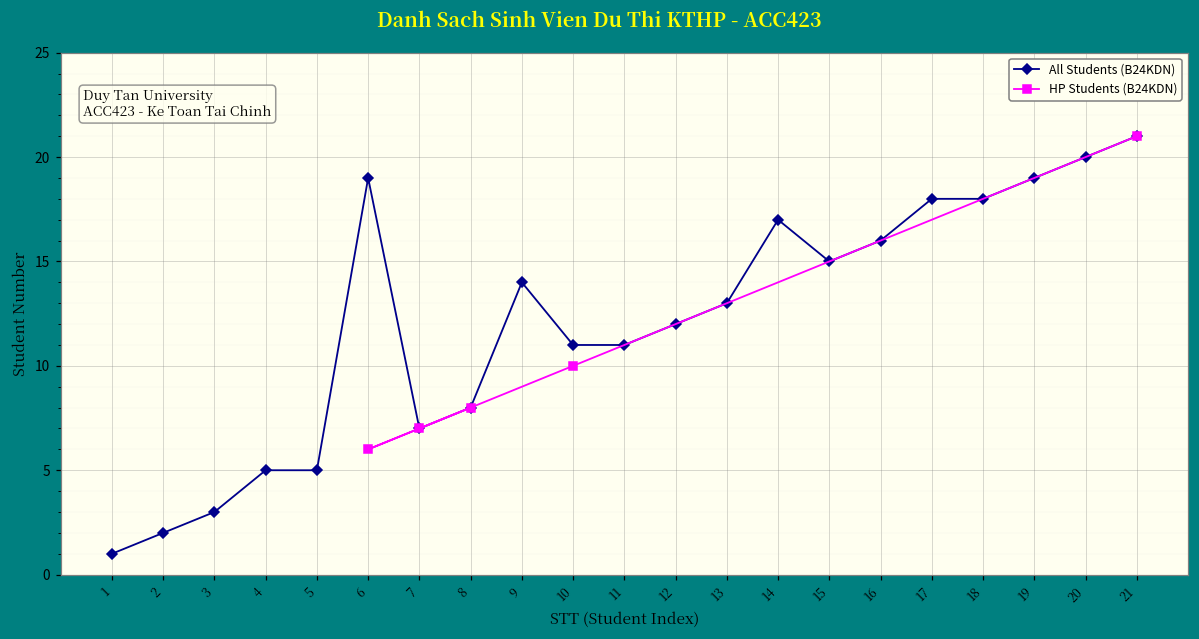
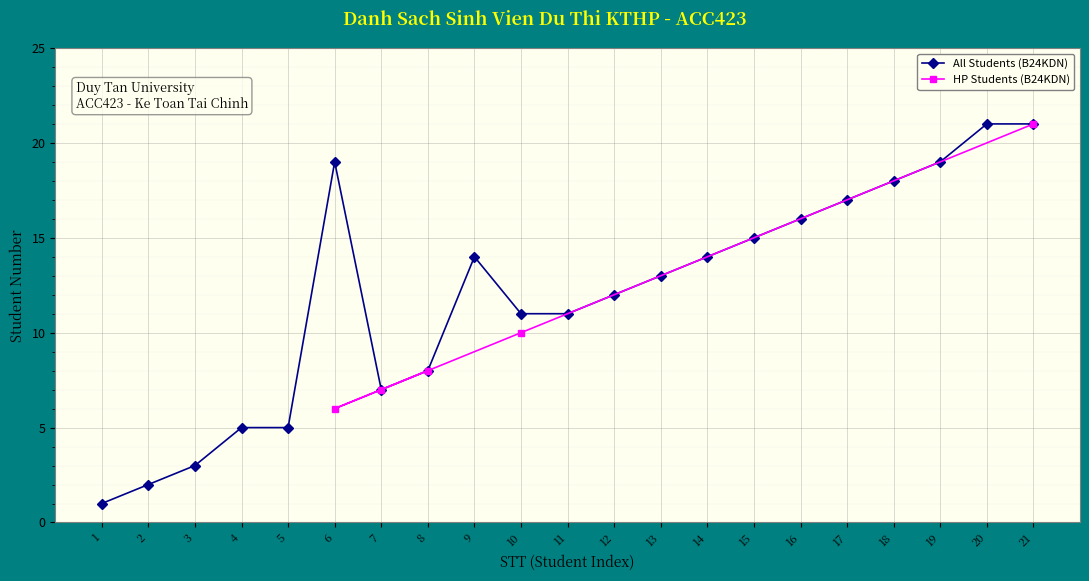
  {
    "All Students (B24KDN)": {
      "1": 1,
      "2": 2,
      "3": 3,
      "4": 5,
      "5": 5,
      "6": 19,
      "9": 14,
      "10": 11,
      "11": 11,
      "12": 12,
      "13": 13,
-     "14": 17,
+     "14": 14,
      "15": 15,
      "16": 16,
-     "17": 18,
+     "17": 17,
      "18": 18,
      "19": 19,
-     "20": 20
+     "20": 21
    }
  }
